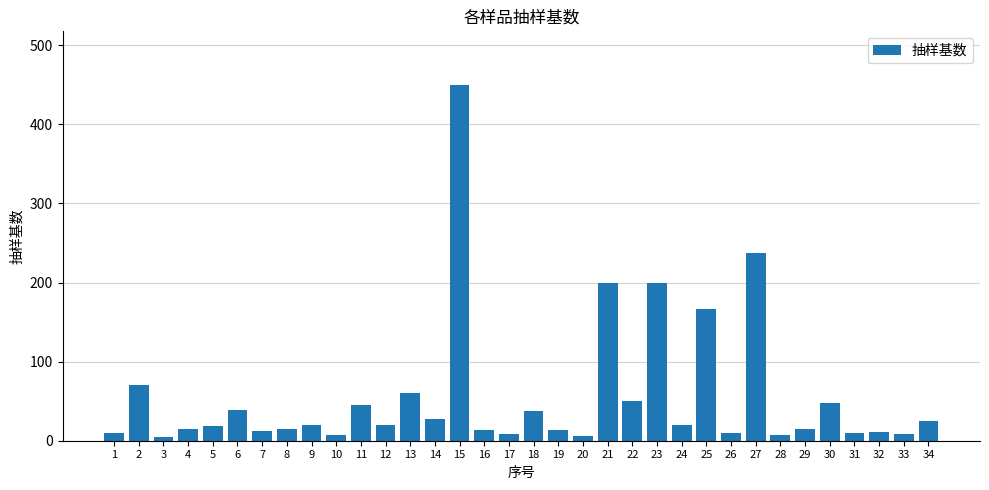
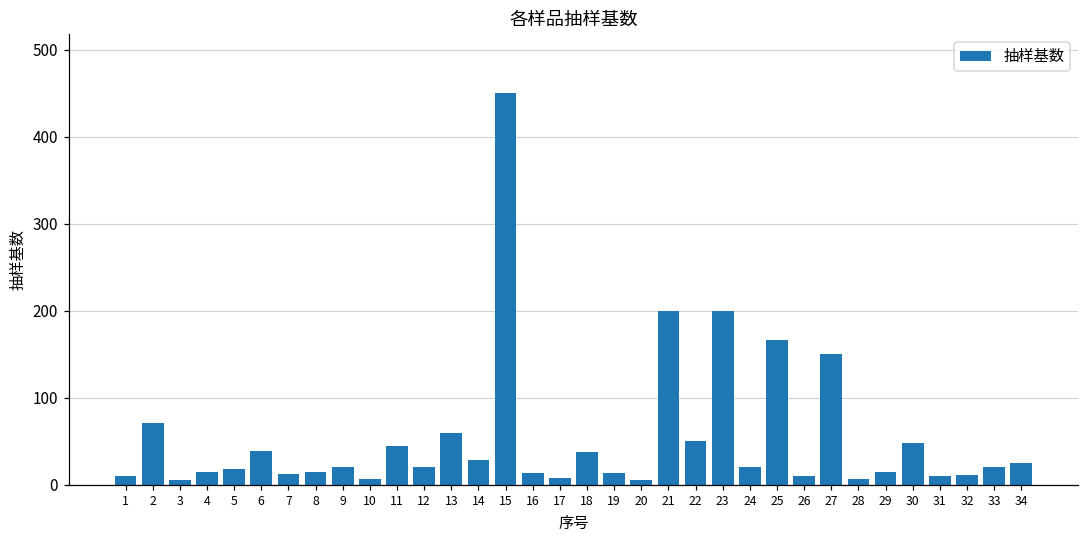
  {
    "1": 10,
    "2": 70,
    "3": 10,
    "4": 20,
    "5": 20,
    "6": 40,
    "7": 10,
    "8": 20,
    "9": 20,
    "10": 10,
    "11": 50,
    "12": 20,
    "13": 60,
    "14": 30,
    "15": 450,
    "16": 10,
    "17": 10,
    "18": 40,
    "19": 10,
    "20": 10,
    "21": 200,
    "22": 50,
    "23": 200,
    "24": 20,
    "25": 170,
    "26": 10,
-   "27": 240,
+   "27": 150,
    "28": 10,
    "29": 20,
    "30": 50,
    "31": 10,
    "32": 10,
-   "33": 10,
+   "33": 20,
    "34": 30
  }
